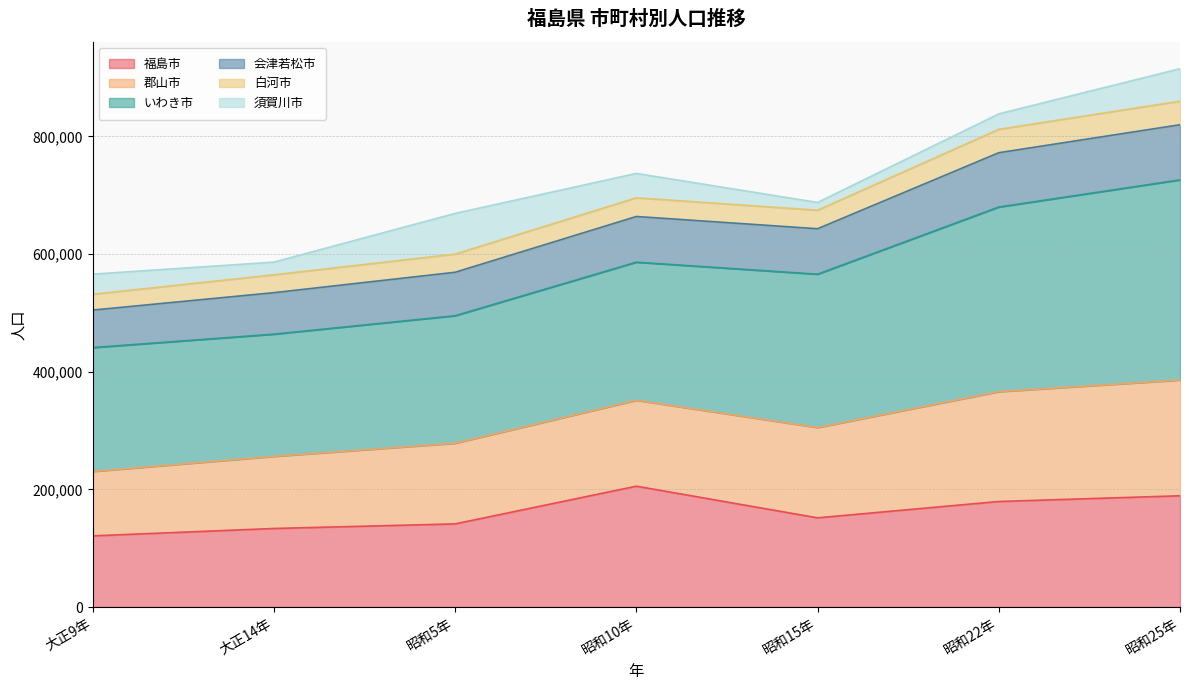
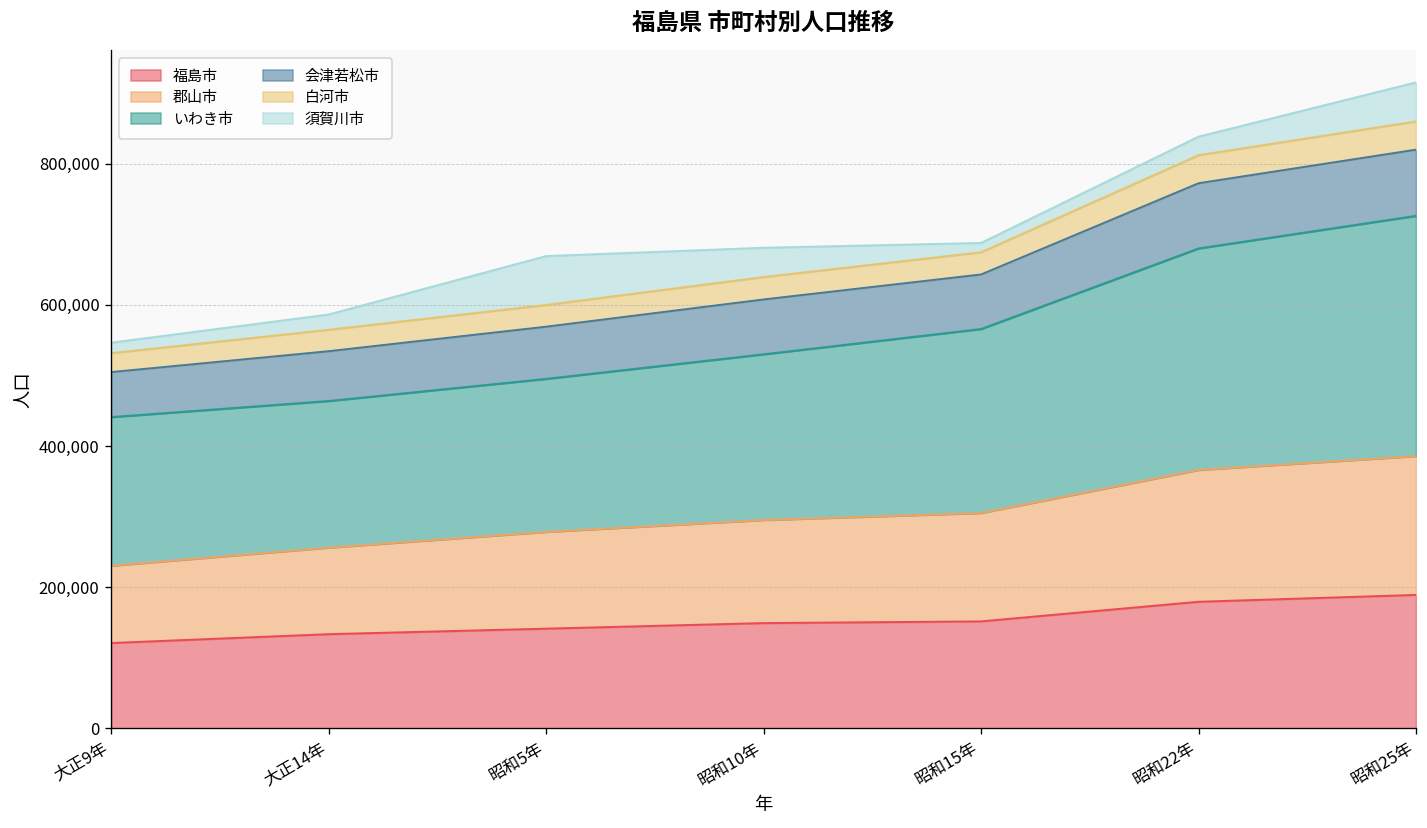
  {
    "福島市": {
      "大正9年": "120,000",
      "大正14年": "130,000",
      "昭和5年": "140,000",
-     "昭和10年": "210,000",
+     "昭和10年": "150,000",
      "昭和15年": "150,000",
      "昭和22年": "180,000",
      "昭和25年": "190,000"
    },
    "須賀川市": {
-     "大正9年": "30,000",
+     "大正9年": "10,000",
      "大正14年": "20,000",
      "昭和5年": "70,000",
      "昭和10年": "40,000",
      "昭和15年": "10,000",
      "昭和22年": "30,000",
      "昭和25年": "60,000"
    }
  }
